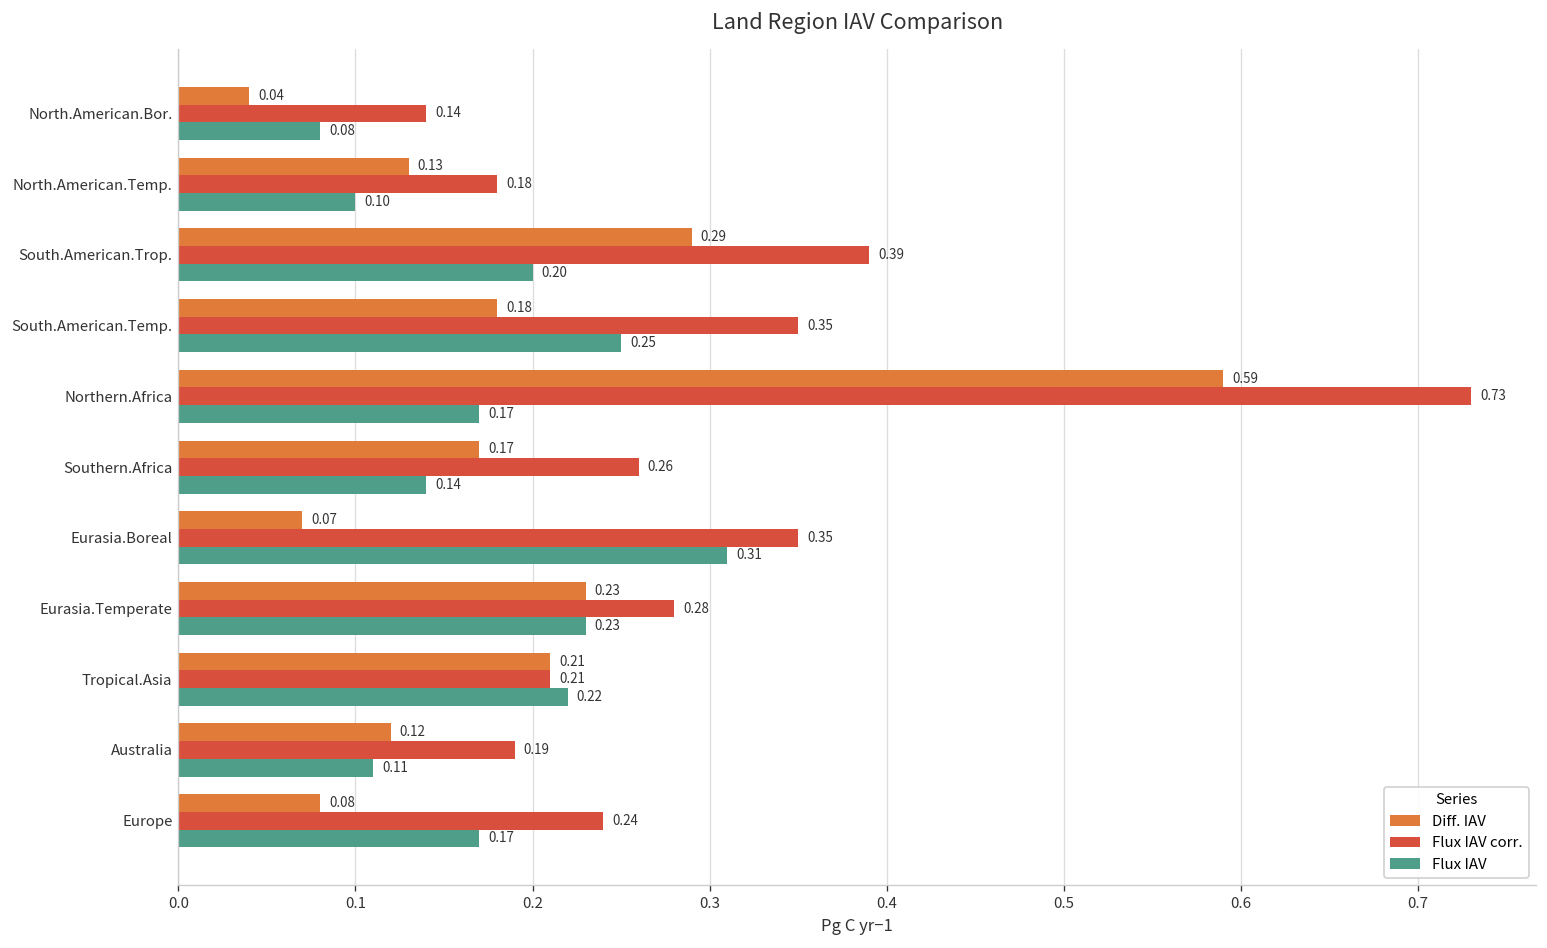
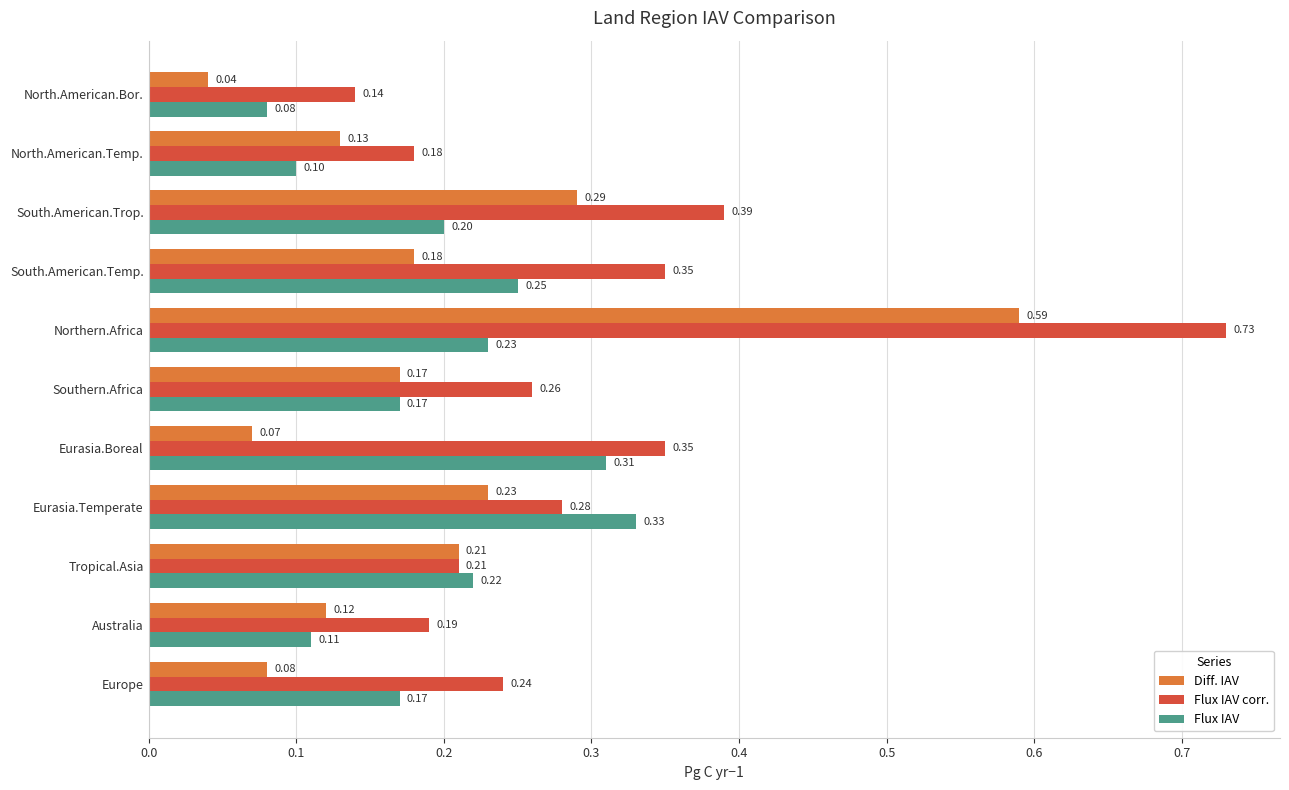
  {
    "Flux IAV": {
      "North.American.Bor.": 0.08,
      "North.American.Temp.": 0.10,
      "South.American.Trop.": 0.20,
      "South.American.Temp.": 0.25,
-     "Northern.Africa": 0.17,
-     "Southern.Africa": 0.14,
+     "Northern.Africa": 0.23,
+     "Southern.Africa": 0.17,
      "Eurasia.Boreal": 0.31,
-     "Eurasia.Temperate": 0.23,
+     "Eurasia.Temperate": 0.33,
      "Tropical.Asia": 0.22,
      "Australia": 0.11,
      "Europe": 0.17
    }
  }
